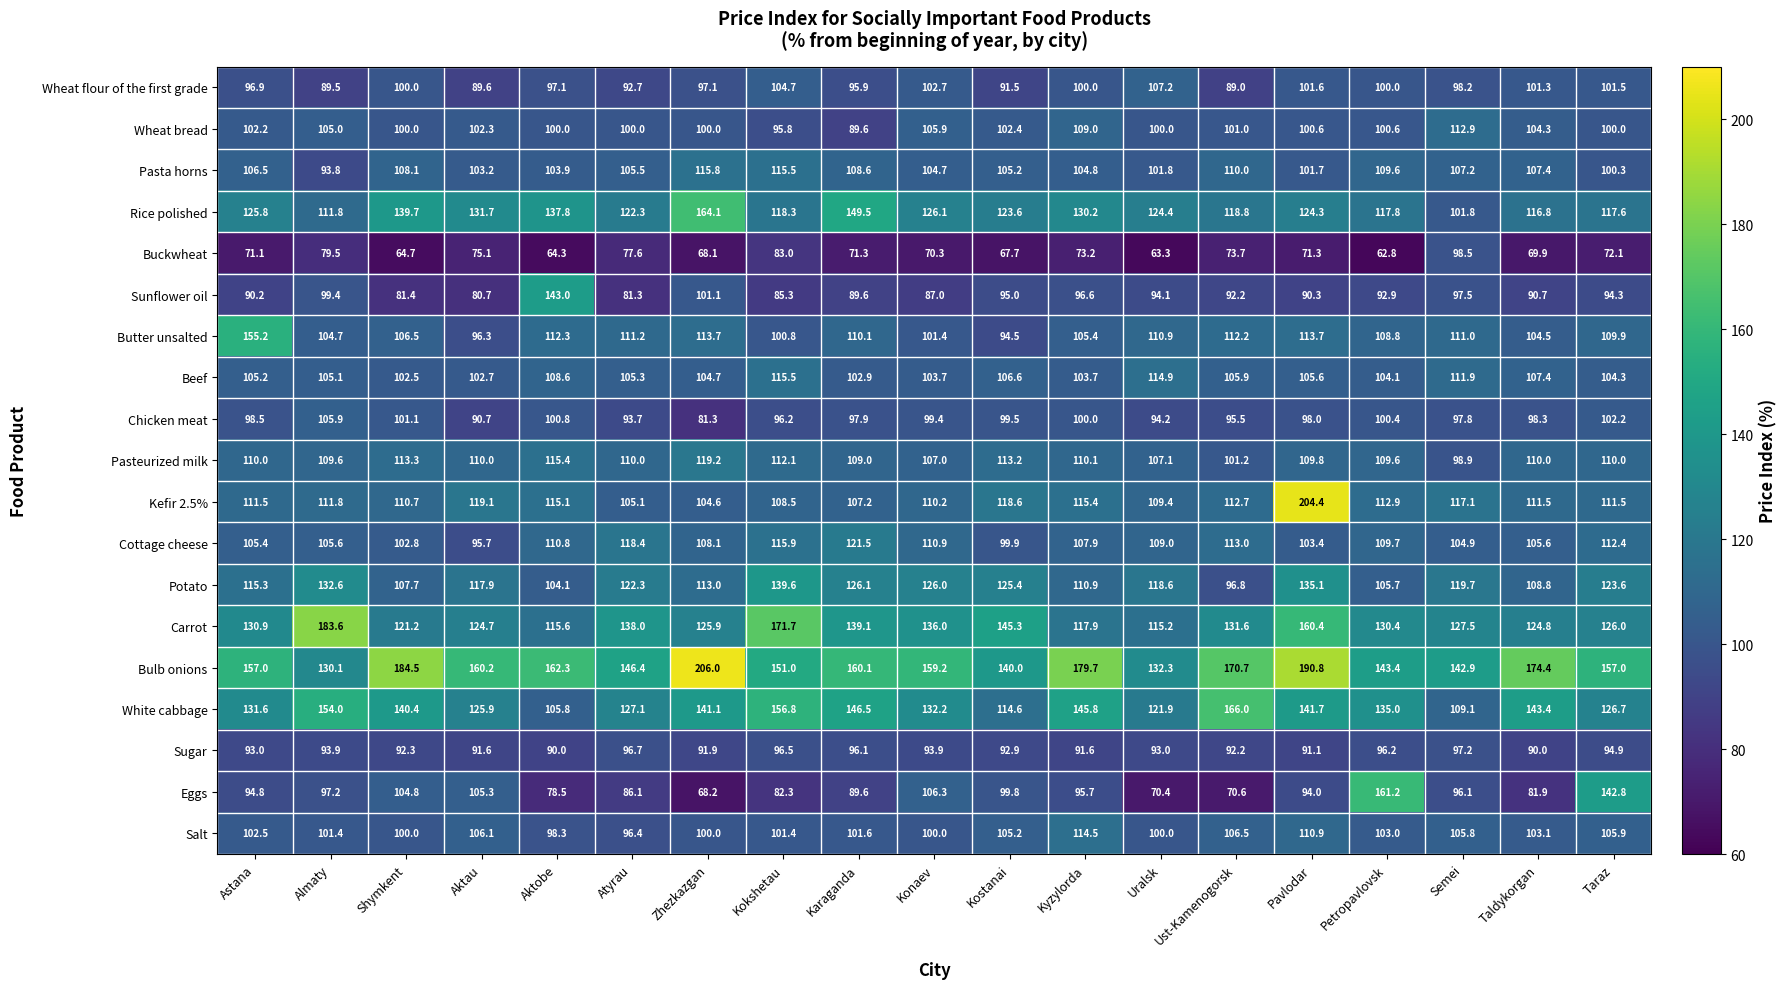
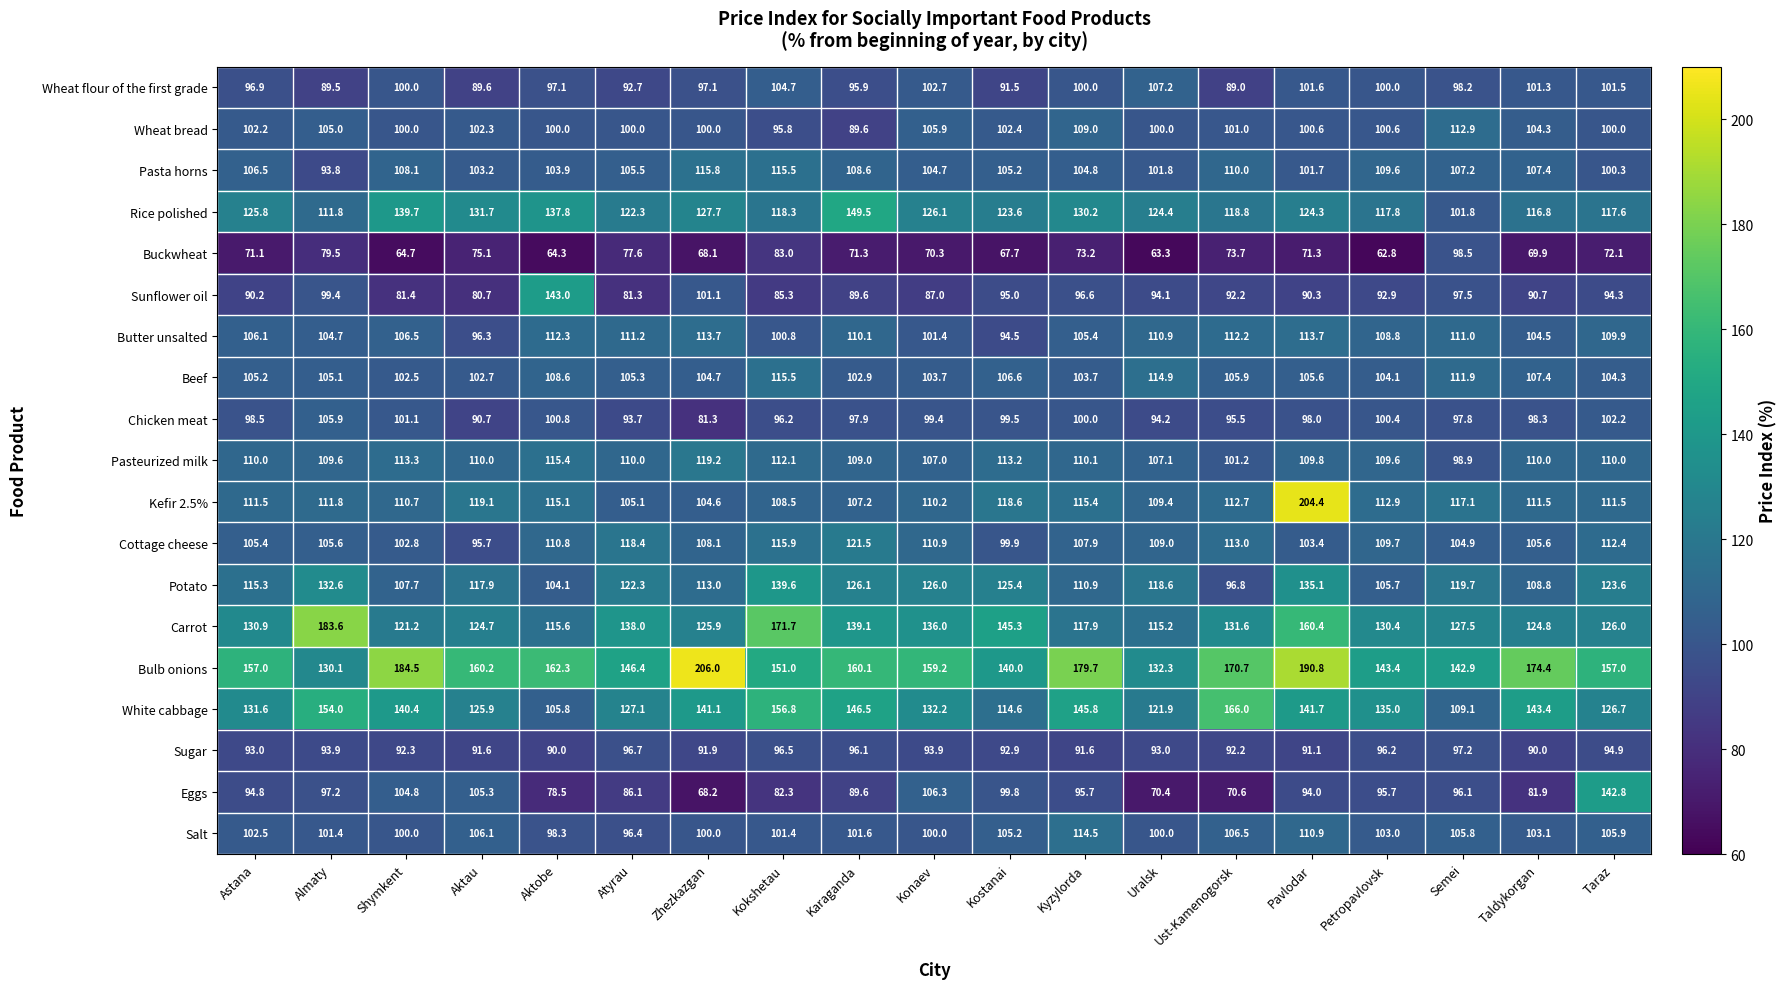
  {
    "Rice polished": {
      "Astana": 125.8,
      "Almaty": 111.8,
      "Shymkent": 139.7,
      "Aktau": 131.7,
      "Aktobe": 137.8,
      "Atyrau": 122.3,
-     "Zhezkazgan": 164.1,
+     "Zhezkazgan": 127.7,
      "Kokshetau": 118.3,
      "Karaganda": 149.5,
      "Konaev": 126.1,
      "Kostanai": 123.6,
      "Kyzylorda": 130.2,
      "Uralsk": 124.4,
      "Ust-Kamenogorsk": 118.8,
      "Pavlodar": 124.3,
      "Petropavlovsk": 117.8,
      "Semei": 101.8,
      "Taldykorgan": 116.8,
      "Taraz": 117.6
    },
    "Butter unsalted": {
-     "Astana": 155.2,
+     "Astana": 106.1,
      "Almaty": 104.7,
      "Shymkent": 106.5,
      "Aktau": 96.3,
      "Aktobe": 112.3,
      "Atyrau": 111.2,
      "Zhezkazgan": 113.7,
      "Kokshetau": 100.8,
      "Karaganda": 110.1,
      "Konaev": 101.4,
      "Kostanai": 94.5,
      "Kyzylorda": 105.4,
      "Uralsk": 110.9,
      "Ust-Kamenogorsk": 112.2,
      "Pavlodar": 113.7,
      "Petropavlovsk": 108.8,
      "Semei": 111.0,
      "Taldykorgan": 104.5,
      "Taraz": 109.9
    },
    "Eggs": {
      "Astana": 94.8,
      "Almaty": 97.2,
      "Shymkent": 104.8,
      "Aktau": 105.3,
      "Aktobe": 78.5,
      "Atyrau": 86.1,
      "Zhezkazgan": 68.2,
      "Kokshetau": 82.3,
      "Karaganda": 89.6,
      "Konaev": 106.3,
      "Kostanai": 99.8,
      "Kyzylorda": 95.7,
      "Uralsk": 70.4,
      "Ust-Kamenogorsk": 70.6,
      "Pavlodar": 94.0,
-     "Petropavlovsk": 161.2,
+     "Petropavlovsk": 95.7,
      "Semei": 96.1,
      "Taldykorgan": 81.9,
      "Taraz": 142.8
    }
  }
